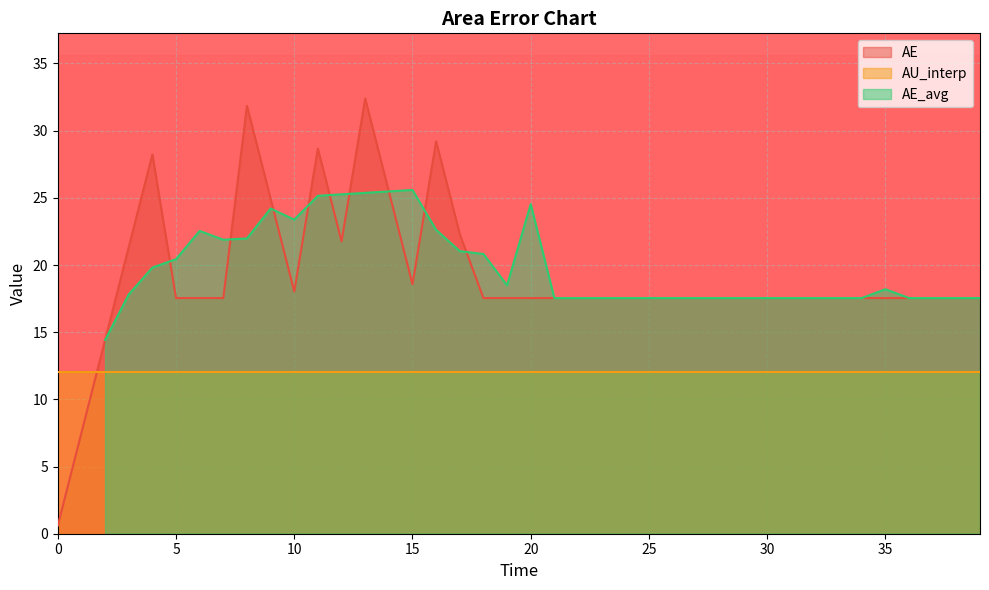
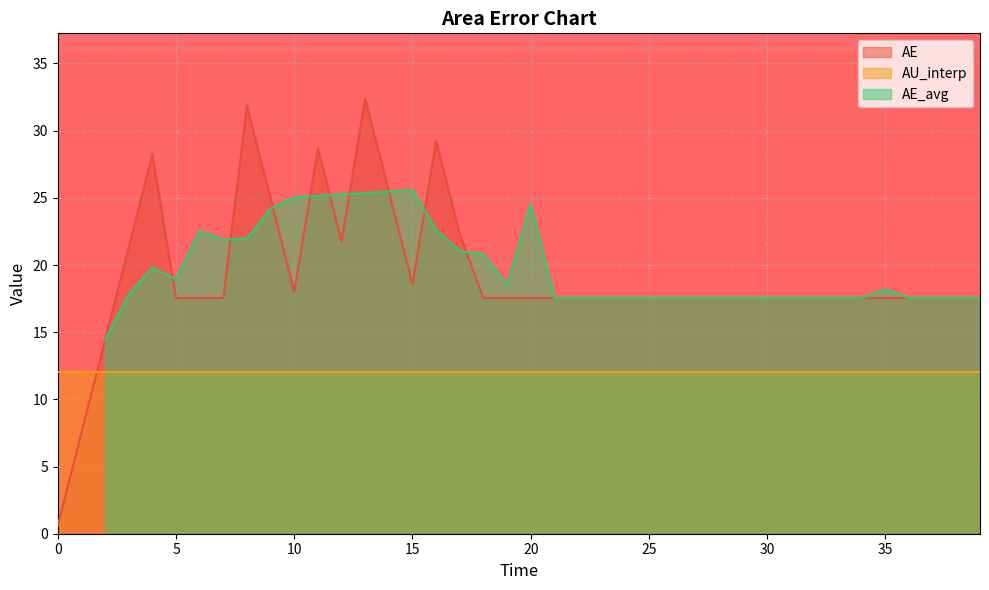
  {
    "AU_interp": {
      "0": 12.0,
      "5": 12.0,
      "10": 12.0,
      "15": 12.0,
      "20": 12.0,
      "25": 12.0,
      "30": 12.0,
      "35": 12.0
    },
    "AE_avg": {
-     "5": 20.4,
-     "10": 23.4,
+     "5": 18.9,
+     "10": 25.0,
      "15": 25.6,
      "20": 24.5,
      "35": 18.2
    }
  }
